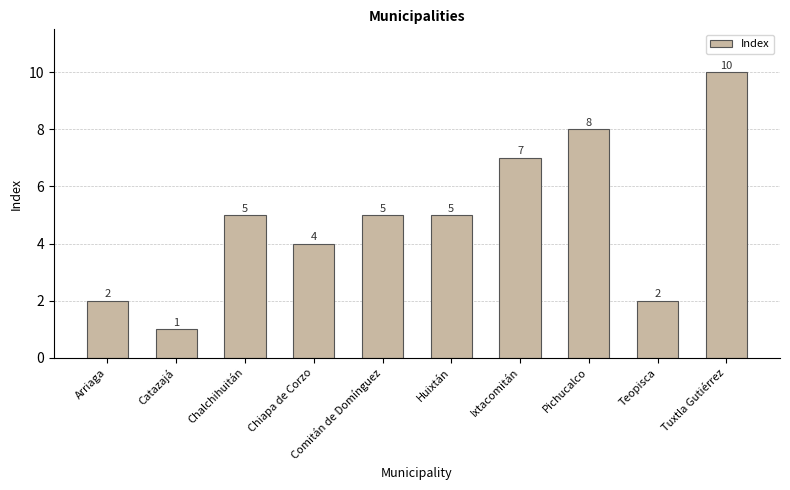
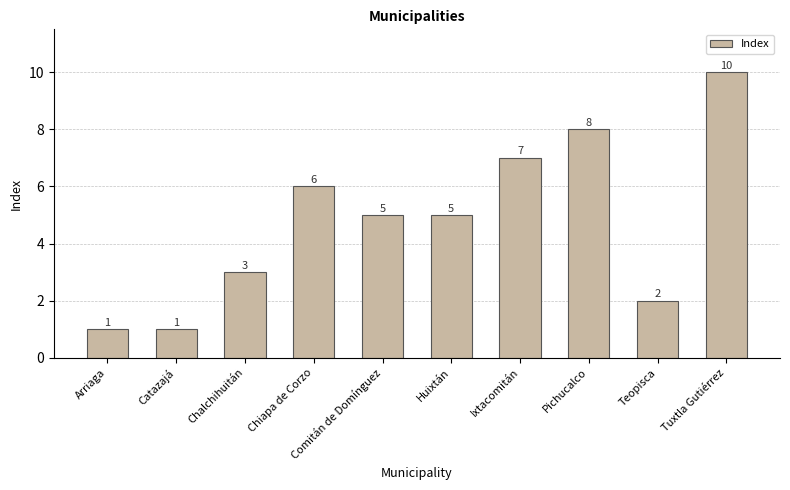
  {
-   "Arriaga": 2,
+   "Arriaga": 1,
    "Catazajá": 1,
-   "Chalchihuitán": 5,
-   "Chiapa de Corzo": 4,
+   "Chalchihuitán": 3,
+   "Chiapa de Corzo": 6,
    "Comitán de Domínguez": 5,
    "Huixtán": 5,
    "Ixtacomitán": 7,
    "Pichucalco": 8,
    "Teopisca": 2,
    "Tuxtla Gutiérrez": 10
  }
